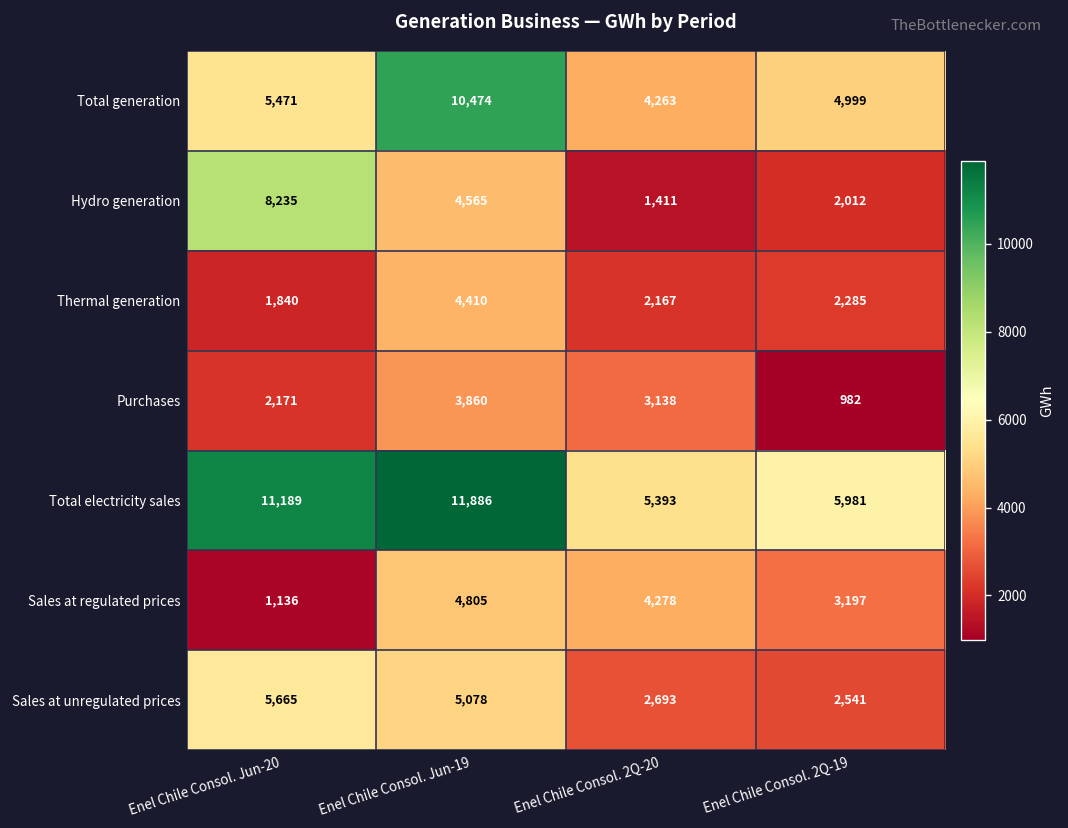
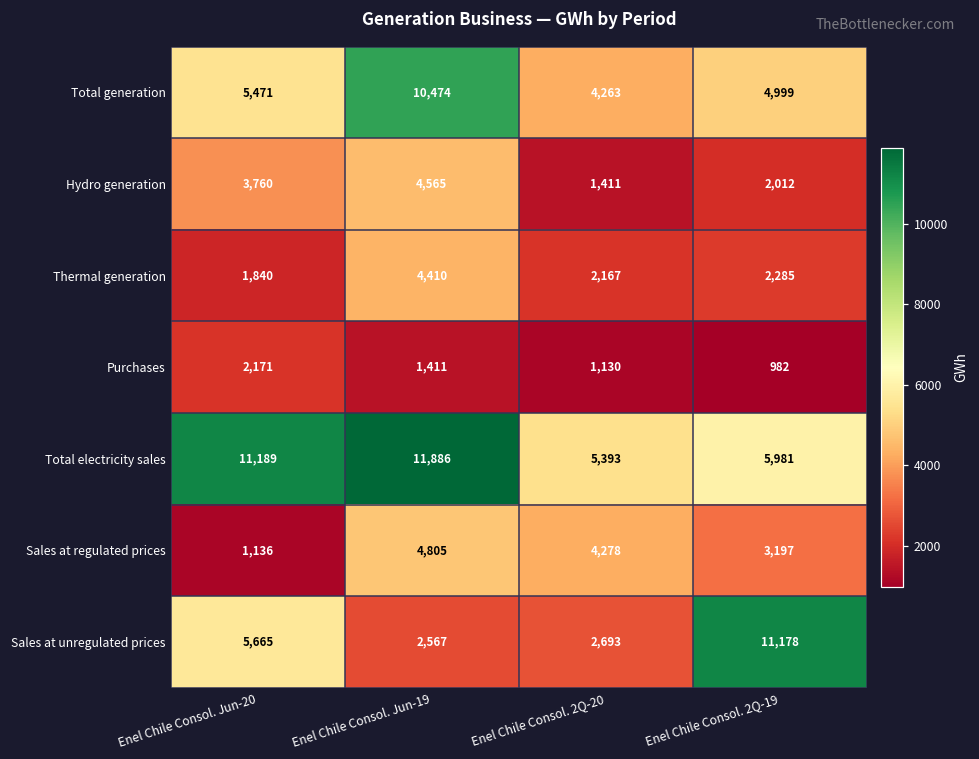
  {
    "Total generation": {
      "Enel Chile Consol. Jun-20": "5,471",
      "Enel Chile Consol. Jun-19": "10,474",
      "Enel Chile Consol. 2Q-20": "4,263",
      "Enel Chile Consol. 2Q-19": "4,999"
    },
    "Hydro generation": {
-     "Enel Chile Consol. Jun-20": "8,235",
+     "Enel Chile Consol. Jun-20": "3,760",
      "Enel Chile Consol. Jun-19": "4,565",
      "Enel Chile Consol. 2Q-20": "1,411",
      "Enel Chile Consol. 2Q-19": "2,012"
    },
    "Thermal generation": {
      "Enel Chile Consol. Jun-20": "1,840",
      "Enel Chile Consol. Jun-19": "4,410",
      "Enel Chile Consol. 2Q-20": "2,167",
      "Enel Chile Consol. 2Q-19": "2,285"
    },
    "Purchases": {
      "Enel Chile Consol. Jun-20": "2,171",
-     "Enel Chile Consol. Jun-19": "3,860",
-     "Enel Chile Consol. 2Q-20": "3,138",
+     "Enel Chile Consol. Jun-19": "1,411",
+     "Enel Chile Consol. 2Q-20": "1,130",
      "Enel Chile Consol. 2Q-19": "982"
    },
    "Total electricity sales": {
      "Enel Chile Consol. Jun-20": "11,189",
      "Enel Chile Consol. Jun-19": "11,886",
      "Enel Chile Consol. 2Q-20": "5,393",
      "Enel Chile Consol. 2Q-19": "5,981"
    },
    "Sales at regulated prices": {
      "Enel Chile Consol. Jun-20": "1,136",
      "Enel Chile Consol. Jun-19": "4,805",
      "Enel Chile Consol. 2Q-20": "4,278",
      "Enel Chile Consol. 2Q-19": "3,197"
    },
    "Sales at unregulated prices": {
      "Enel Chile Consol. Jun-20": "5,665",
-     "Enel Chile Consol. Jun-19": "5,078",
+     "Enel Chile Consol. Jun-19": "2,567",
      "Enel Chile Consol. 2Q-20": "2,693",
-     "Enel Chile Consol. 2Q-19": "2,541"
+     "Enel Chile Consol. 2Q-19": "11,178"
    }
  }
